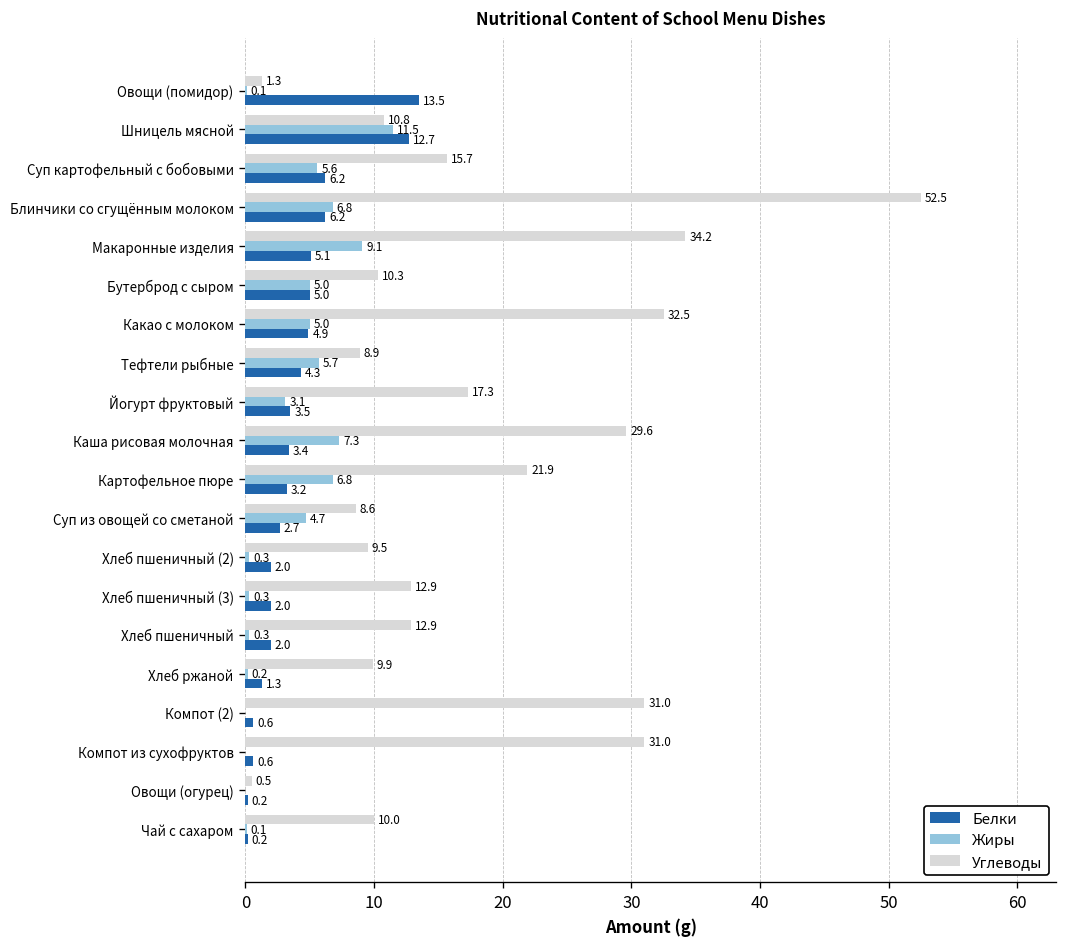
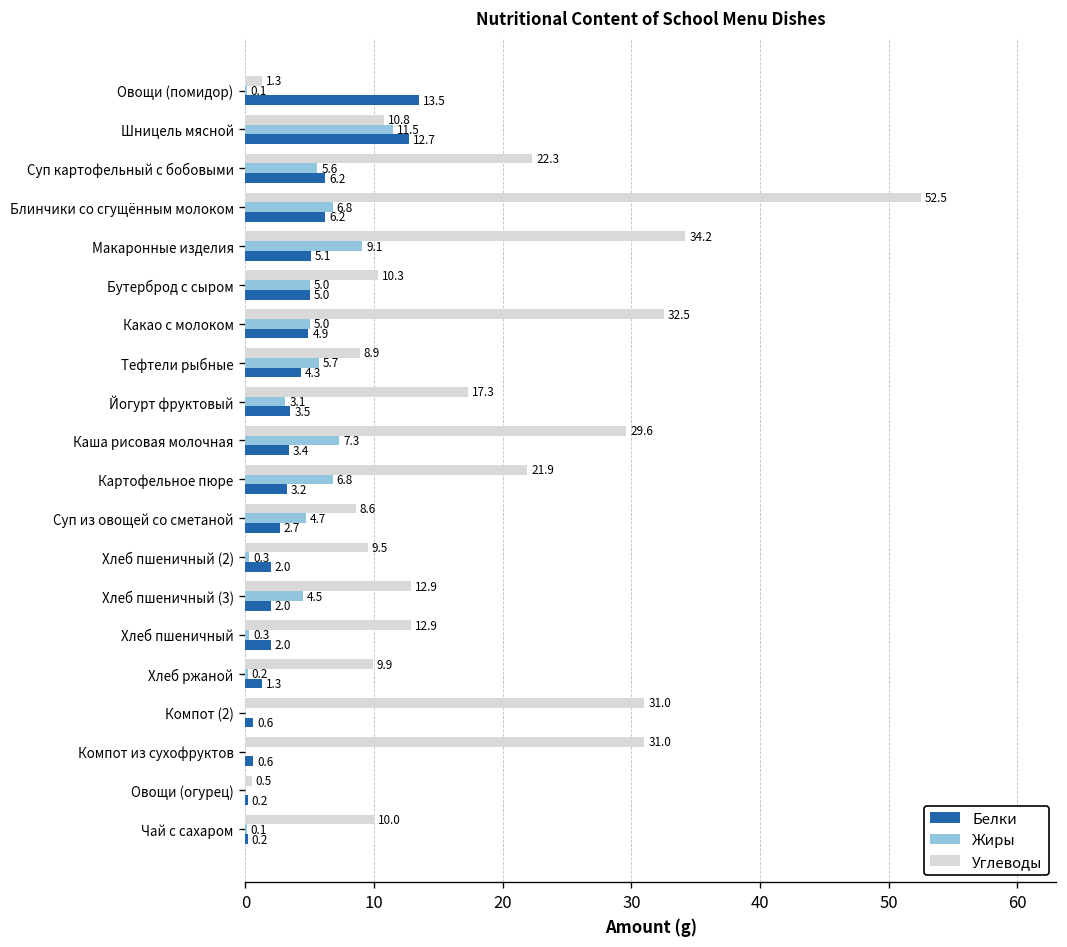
  {
    "Белки": {
      "Овощи (помидор)": 13.5,
      "Шницель мясной": 12.7,
      "Суп картофельный с бобовыми": 6.2,
      "Блинчики со сгущённым молоком": 6.2,
      "Макаронные изделия": 5.1,
      "Тефтели рыбные": 4.3,
      "Йогурт фруктовый": 3.5,
      "Каша рисовая молочная": 3.4,
      "Картофельное пюре": 3.2,
      "Суп из овощей со сметаной": 2.7,
      "Хлеб пшеничный (2)": 2.0,
      "Хлеб пшеничный (3)": 2.0,
      "Хлеб пшеничный": 2.0,
      "Хлеб ржаной": 1.3,
      "Компот (2)": 0.6,
      "Компот из сухофруктов": 0.6,
      "Овощи (огурец)": 0.2
    },
    "Жиры": {
      "Овощи (помидор)": 0.1,
      "Шницель мясной": 11.5,
      "Суп картофельный с бобовыми": 5.6,
      "Блинчики со сгущённым молоком": 6.8,
      "Макаронные изделия": 9.1,
      "Тефтели рыбные": 5.7,
      "Йогурт фруктовый": 3.1,
      "Каша рисовая молочная": 7.3,
      "Картофельное пюре": 6.8,
      "Суп из овощей со сметаной": 4.7,
      "Хлеб пшеничный (2)": 0.3,
-     "Хлеб пшеничный (3)": 0.3,
+     "Хлеб пшеничный (3)": 4.5,
      "Хлеб пшеничный": 0.3,
      "Хлеб ржаной": 0.2
    },
    "Углеводы": {
      "Овощи (помидор)": 1.3,
      "Шницель мясной": 10.8,
-     "Суп картофельный с бобовыми": 15.7,
+     "Суп картофельный с бобовыми": 22.3,
      "Блинчики со сгущённым молоком": 52.5,
      "Макаронные изделия": 34.2,
      "Бутерброд с сыром": 10.3,
      "Какао с молоком": 32.5,
      "Тефтели рыбные": 8.9,
      "Йогурт фруктовый": 17.3,
      "Каша рисовая молочная": 29.6,
      "Картофельное пюре": 21.9,
      "Суп из овощей со сметаной": 8.6,
      "Хлеб пшеничный (2)": 9.5,
      "Хлеб пшеничный (3)": 12.9,
      "Хлеб пшеничный": 12.9,
      "Хлеб ржаной": 9.9,
      "Компот (2)": 31.0,
      "Компот из сухофруктов": 31.0,
      "Овощи (огурец)": 0.5,
      "Чай с сахаром": 10.0
    }
  }
